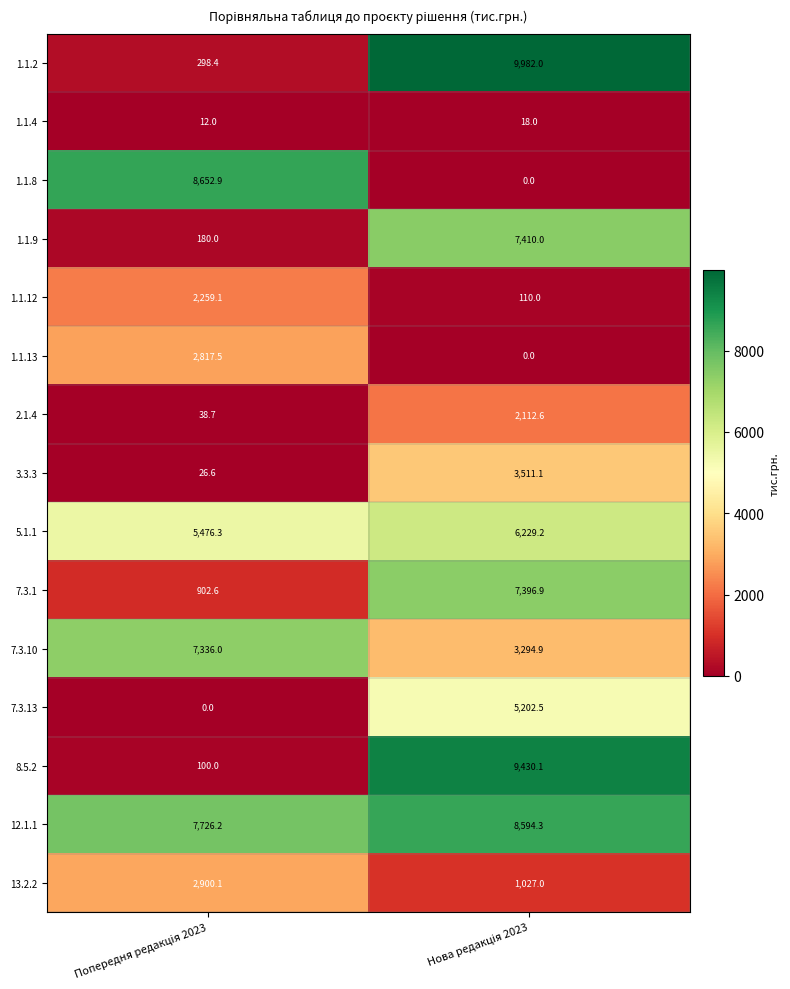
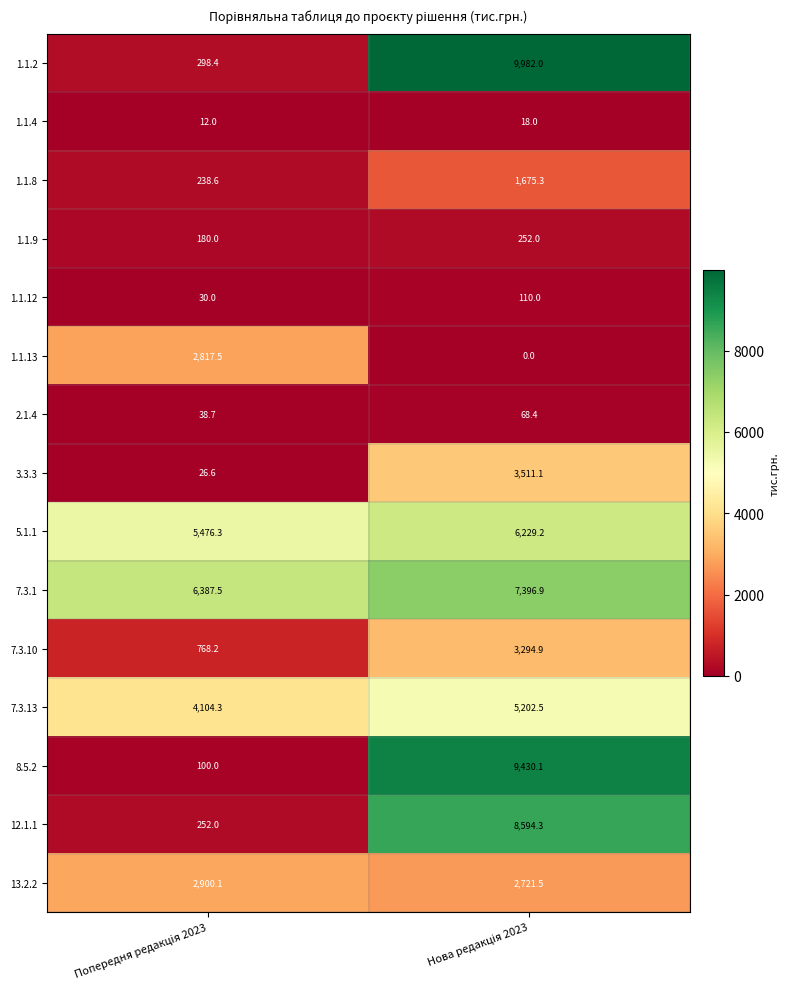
  {
    "1.1.2": {
      "Попередня редакція 2023": "298.4",
      "Нова редакція 2023": "9,982.0"
    },
    "1.1.4": {
      "Попередня редакція 2023": "12.0",
      "Нова редакція 2023": "18.0"
    },
    "1.1.8": {
-     "Попередня редакція 2023": "8,652.9",
-     "Нова редакція 2023": "0.0"
+     "Попередня редакція 2023": "238.6",
+     "Нова редакція 2023": "1,675.3"
    },
    "1.1.9": {
      "Попередня редакція 2023": "180.0",
-     "Нова редакція 2023": "7,410.0"
+     "Нова редакція 2023": "252.0"
    },
    "1.1.12": {
-     "Попередня редакція 2023": "2,259.1",
+     "Попередня редакція 2023": "30.0",
      "Нова редакція 2023": "110.0"
    },
    "1.1.13": {
      "Попередня редакція 2023": "2,817.5",
      "Нова редакція 2023": "0.0"
    },
    "2.1.4": {
      "Попередня редакція 2023": "38.7",
-     "Нова редакція 2023": "2,112.6"
+     "Нова редакція 2023": "68.4"
    },
    "3.3.3": {
      "Попередня редакція 2023": "26.6",
      "Нова редакція 2023": "3,511.1"
    },
    "5.1.1": {
      "Попередня редакція 2023": "5,476.3",
      "Нова редакція 2023": "6,229.2"
    },
    "7.3.1": {
-     "Попередня редакція 2023": "902.6",
+     "Попередня редакція 2023": "6,387.5",
      "Нова редакція 2023": "7,396.9"
    },
    "7.3.10": {
-     "Попередня редакція 2023": "7,336.0",
+     "Попередня редакція 2023": "768.2",
      "Нова редакція 2023": "3,294.9"
    },
    "7.3.13": {
-     "Попередня редакція 2023": "0.0",
+     "Попередня редакція 2023": "4,104.3",
      "Нова редакція 2023": "5,202.5"
    },
    "8.5.2": {
      "Попередня редакція 2023": "100.0",
      "Нова редакція 2023": "9,430.1"
    },
    "12.1.1": {
-     "Попередня редакція 2023": "7,726.2",
+     "Попередня редакція 2023": "252.0",
      "Нова редакція 2023": "8,594.3"
    },
    "13.2.2": {
      "Попередня редакція 2023": "2,900.1",
-     "Нова редакція 2023": "1,027.0"
+     "Нова редакція 2023": "2,721.5"
    }
  }
